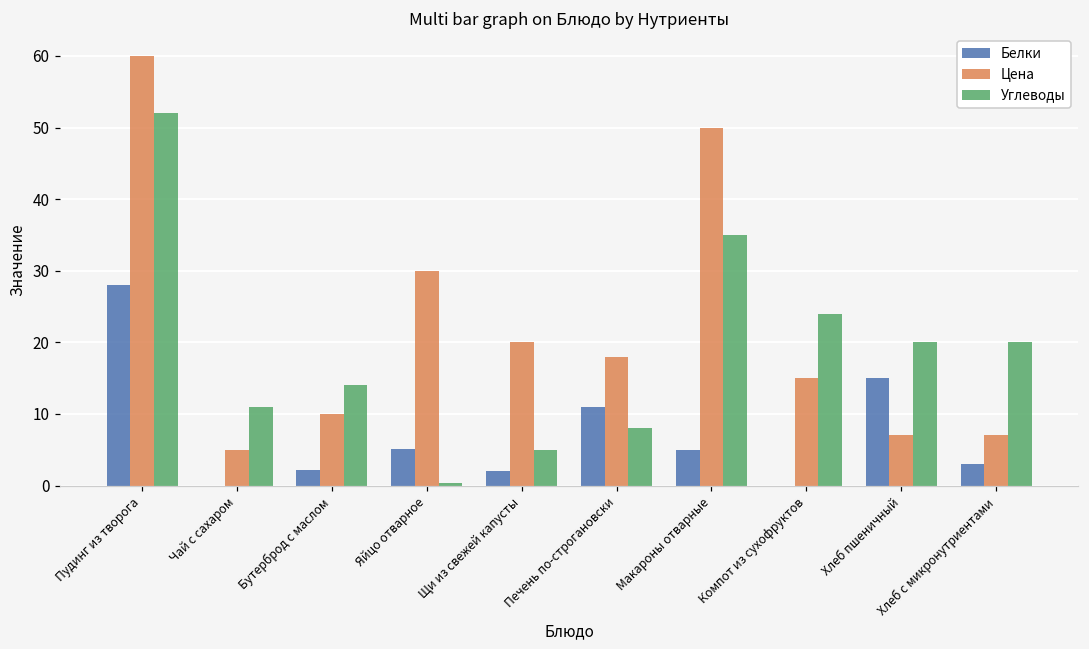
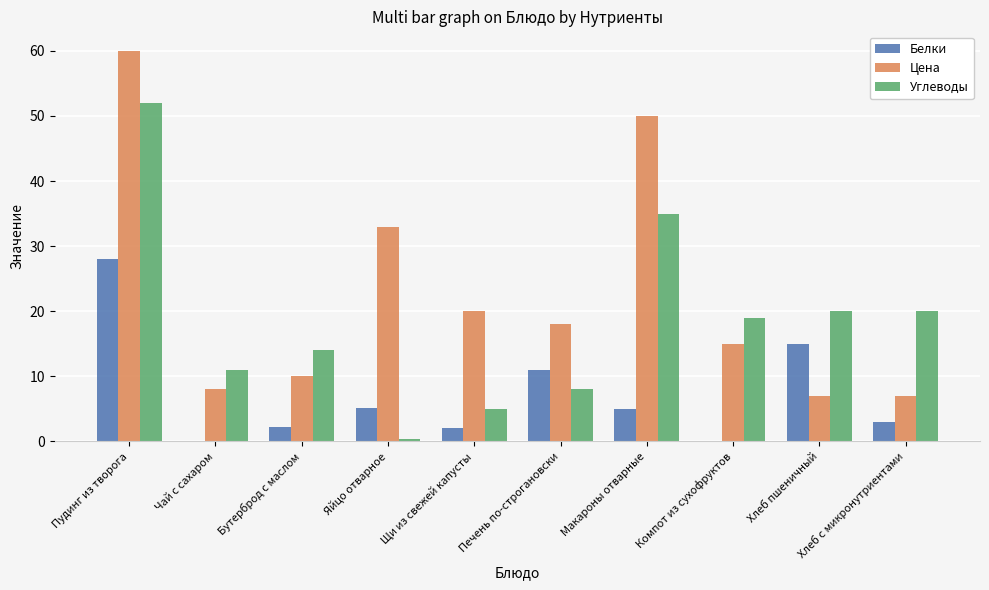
  {
    "Белки": {
      "Пудинг из творога": 28,
      "Чай с сахаром": 0,
      "Бутерброд с маслом": 2,
      "Яйцо отварное": 5,
      "Щи из свежей капусты": 2,
      "Печень по-строгановски": 11,
      "Макароны отварные": 5,
      "Компот из сухофруктов": 0,
      "Хлеб пшеничный": 15,
      "Хлеб с микронутриентами": 3
    },
    "Цена": {
      "Пудинг из творога": 60,
-     "Чай с сахаром": 5,
+     "Чай с сахаром": 8,
      "Бутерброд с маслом": 10,
-     "Яйцо отварное": 30,
+     "Яйцо отварное": 33,
      "Щи из свежей капусты": 20,
      "Печень по-строгановски": 18,
      "Макароны отварные": 50,
      "Компот из сухофруктов": 15,
      "Хлеб пшеничный": 7,
      "Хлеб с микронутриентами": 7
    },
    "Углеводы": {
      "Пудинг из творога": 52,
      "Чай с сахаром": 11,
      "Бутерброд с маслом": 14,
      "Щи из свежей капусты": 5,
      "Печень по-строгановски": 8,
      "Макароны отварные": 35,
-     "Компот из сухофруктов": 24,
+     "Компот из сухофруктов": 19,
      "Хлеб пшеничный": 20,
      "Хлеб с микронутриентами": 20
    }
  }
